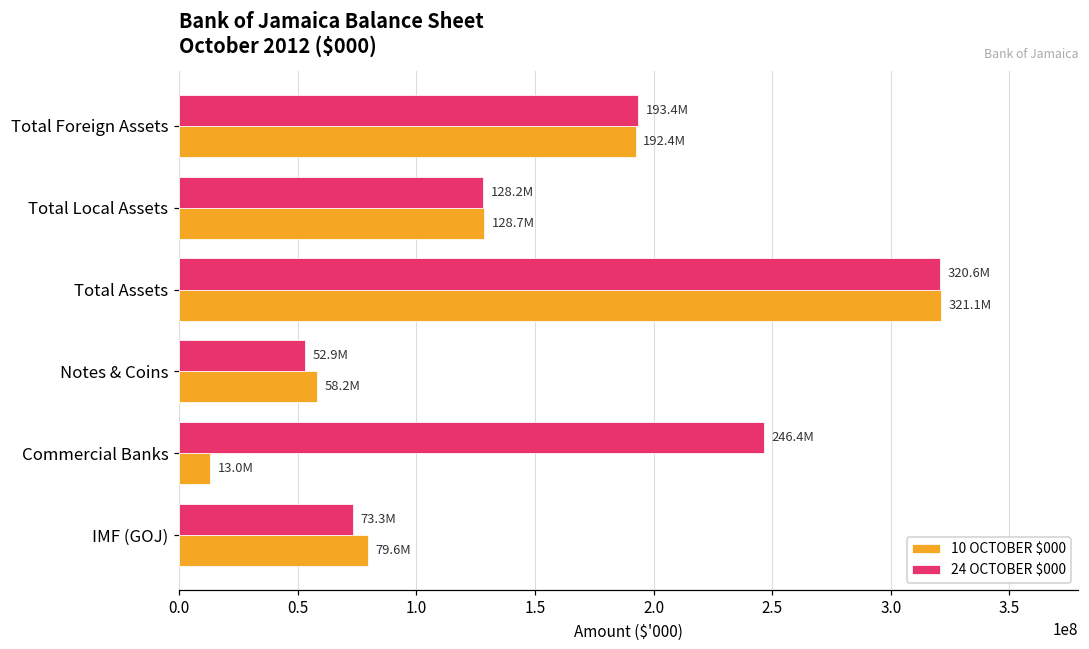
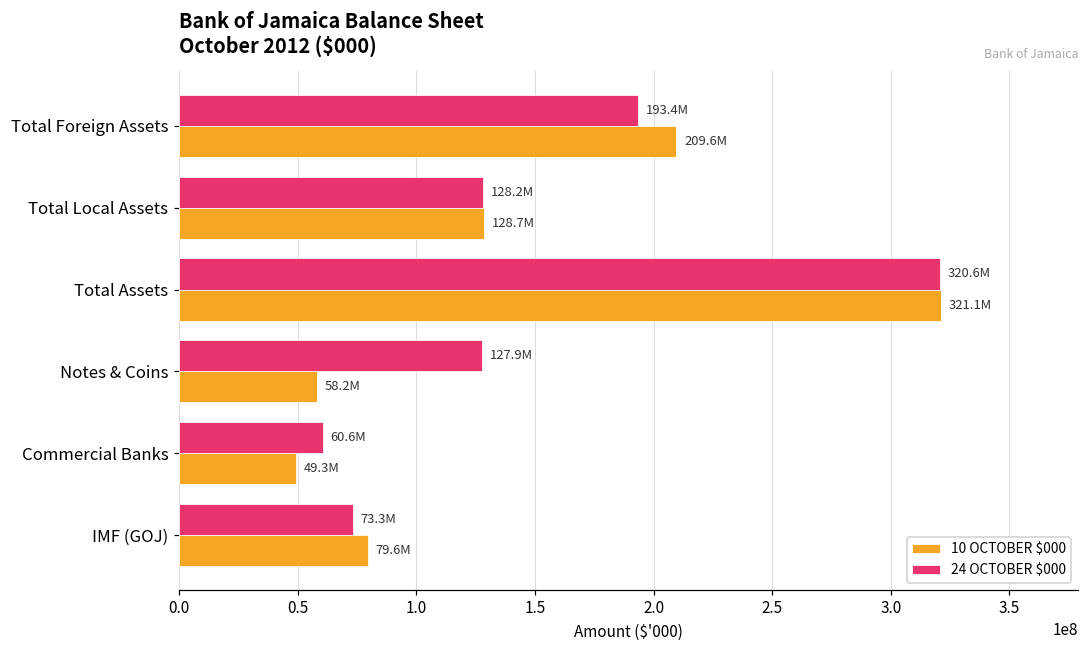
  {
    "10 OCTOBER $000": {
-     "Total Foreign Assets": "192.4M",
+     "Total Foreign Assets": "209.6M",
      "Total Local Assets": "128.7M",
      "Total Assets": "321.1M",
      "Notes & Coins": "58.2M",
-     "Commercial Banks": "13.0M",
+     "Commercial Banks": "49.3M",
      "IMF (GOJ)": "79.6M"
    },
    "24 OCTOBER $000": {
      "Total Foreign Assets": "193.4M",
      "Total Local Assets": "128.2M",
      "Total Assets": "320.6M",
-     "Notes & Coins": "52.9M",
-     "Commercial Banks": "246.4M",
+     "Notes & Coins": "127.9M",
+     "Commercial Banks": "60.6M",
      "IMF (GOJ)": "73.3M"
    }
  }
